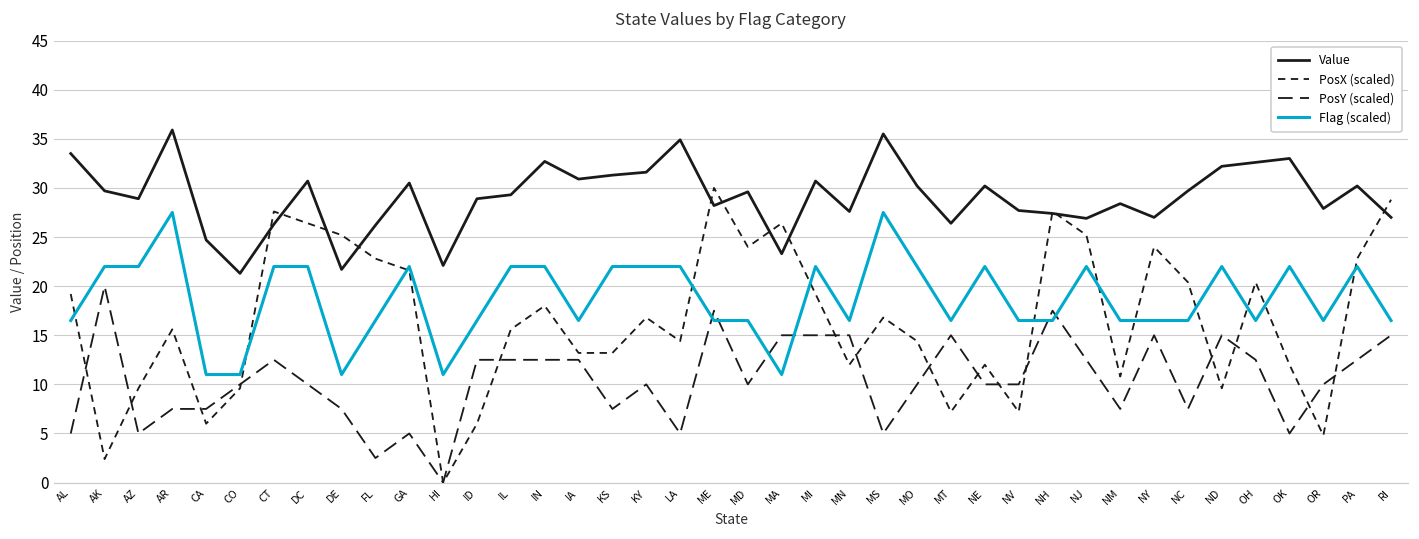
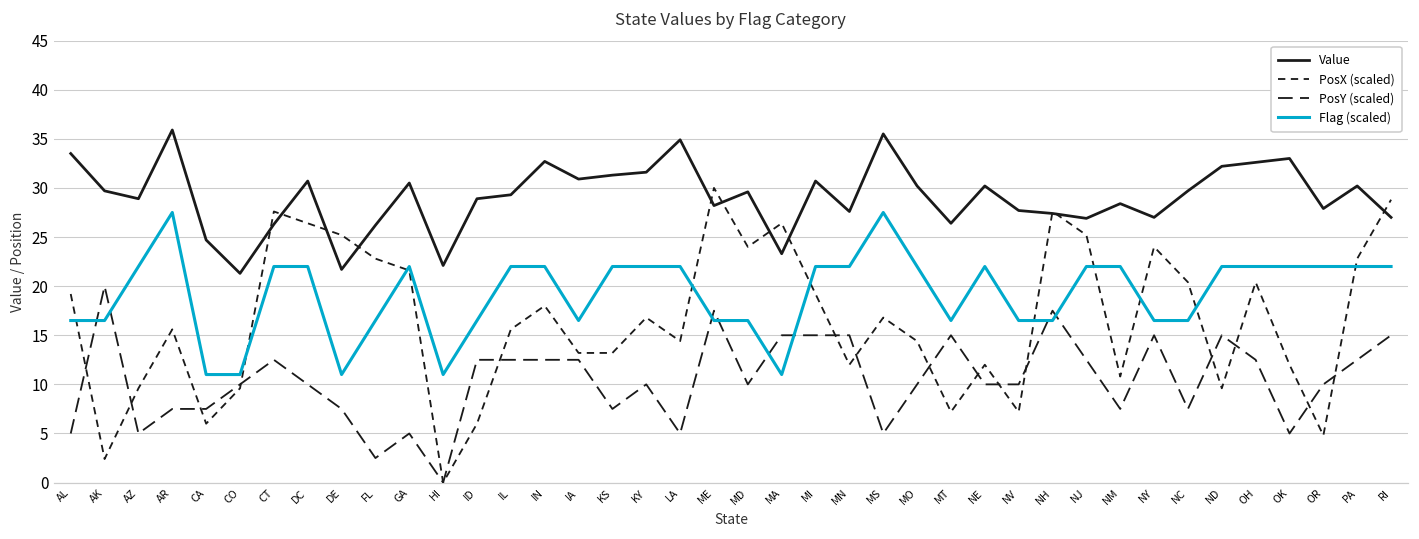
  {
    "Flag (scaled)": {
      "AL": 17,
-     "AK": 22,
+     "AK": 17,
      "AZ": 22,
      "AR": 28,
      "CA": 11,
      "CO": 11,
      "CT": 22,
      "DC": 22,
      "DE": 11,
      "FL": 17,
      "GA": 22,
      "HI": 11,
      "ID": 17,
      "IL": 22,
      "IN": 22,
      "IA": 17,
      "KS": 22,
      "KY": 22,
      "LA": 22,
      "ME": 17,
      "MD": 17,
      "MA": 11,
      "MI": 22,
-     "MN": 17,
+     "MN": 22,
      "MS": 28,
      "MO": 22,
      "MT": 17,
      "NE": 22,
      "NV": 17,
      "NH": 17,
      "NJ": 22,
-     "NM": 17,
+     "NM": 22,
      "NY": 17,
      "NC": 17,
      "ND": 22,
-     "OH": 17,
+     "OH": 22,
      "OK": 22,
-     "OR": 17,
+     "OR": 22,
      "PA": 22,
-     "RI": 17
+     "RI": 22
    }
  }
